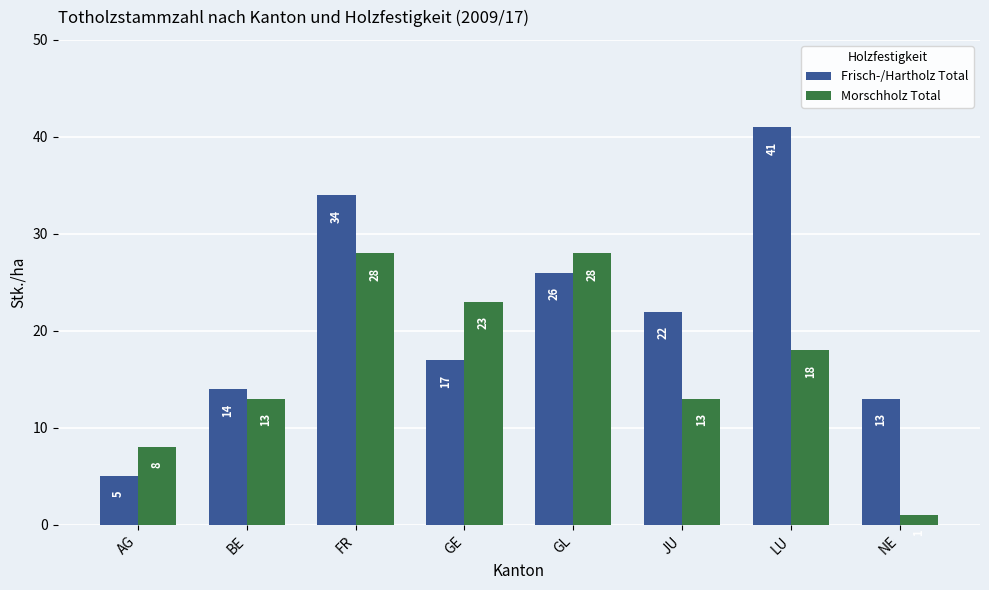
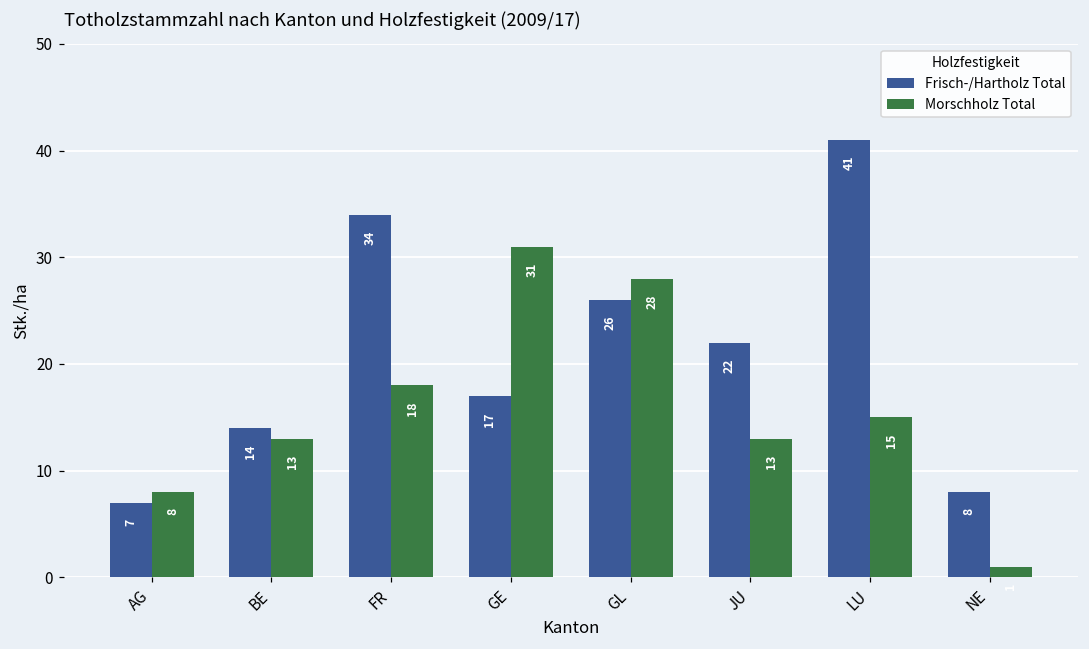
  {
    "Frisch-/Hartholz Total": {
-     "AG": 5,
+     "AG": 7,
      "BE": 14,
      "FR": 34,
      "GE": 17,
      "GL": 26,
      "JU": 22,
      "LU": 41,
-     "NE": 13
+     "NE": 8
    },
    "Morschholz Total": {
      "AG": 8,
      "BE": 13,
-     "FR": 28,
-     "GE": 23,
+     "FR": 18,
+     "GE": 31,
      "GL": 28,
      "JU": 13,
-     "LU": 18
+     "LU": 15
    }
  }
